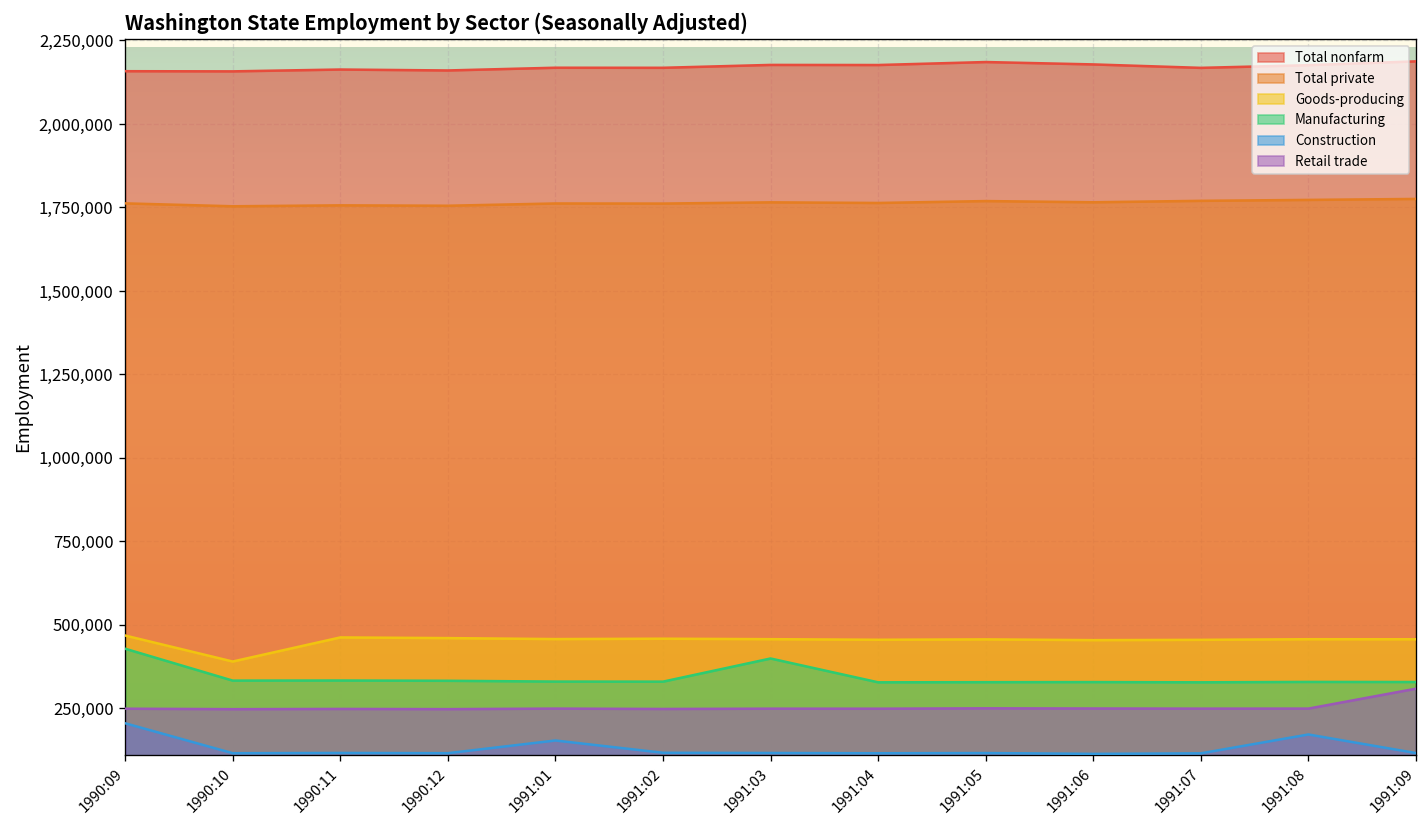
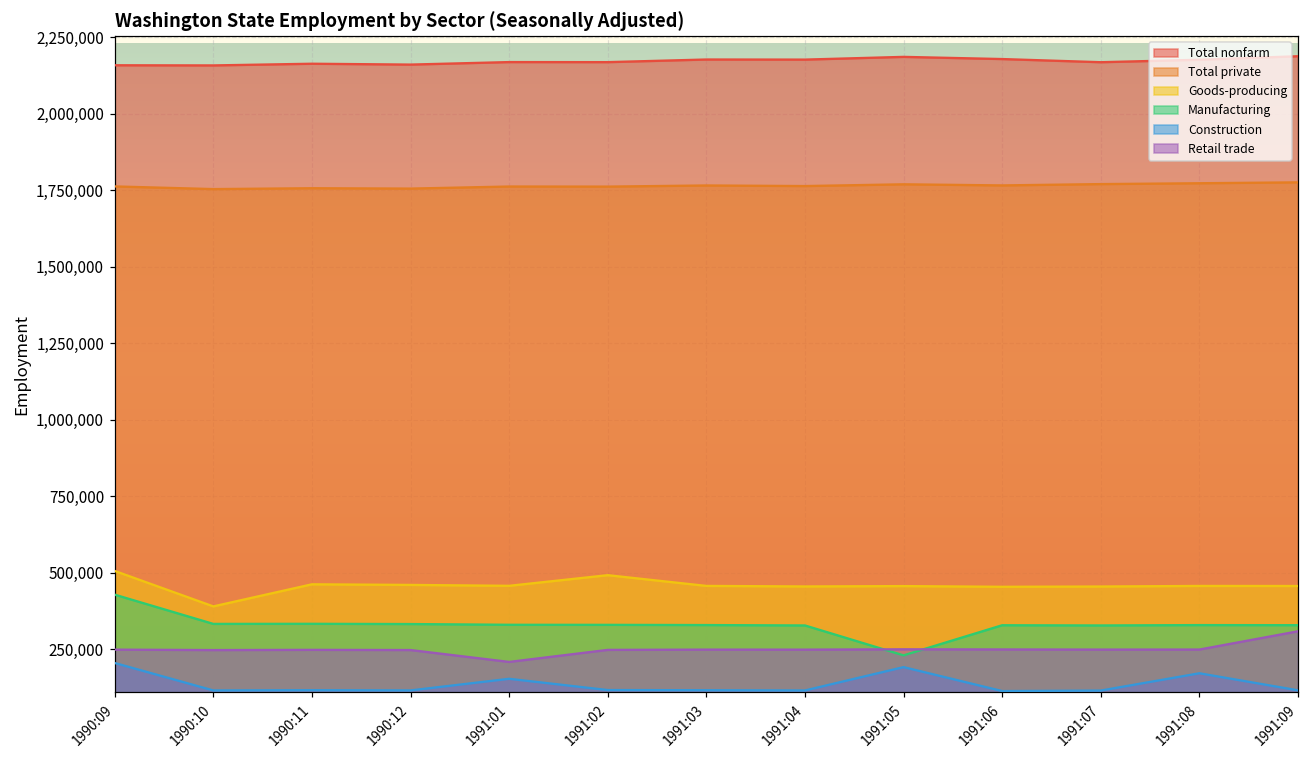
  {
    "Goods-producing": {
-     "1990:09": "470,000",
+     "1990:09": "510,000",
      "1990:10": "390,000",
      "1990:11": "460,000",
      "1990:12": "460,000",
      "1991:01": "460,000",
-     "1991:02": "460,000",
+     "1991:02": "490,000",
      "1991:03": "460,000",
      "1991:04": "460,000",
      "1991:05": "460,000",
      "1991:06": "450,000",
      "1991:07": "460,000",
      "1991:08": "460,000",
      "1991:09": "460,000"
    },
    "Manufacturing": {
      "1990:09": "430,000",
      "1990:10": "330,000",
      "1990:11": "330,000",
      "1990:12": "330,000",
      "1991:01": "330,000",
      "1991:02": "330,000",
-     "1991:03": "400,000",
+     "1991:03": "330,000",
      "1991:04": "330,000",
-     "1991:05": "330,000",
+     "1991:05": "230,000",
      "1991:06": "330,000",
      "1991:07": "330,000",
      "1991:08": "330,000",
      "1991:09": "330,000"
    },
    "Construction": {
      "1990:09": "210,000",
      "1990:10": "120,000",
      "1990:11": "120,000",
      "1990:12": "120,000",
      "1991:01": "150,000",
      "1991:02": "120,000",
      "1991:03": "120,000",
      "1991:04": "120,000",
-     "1991:05": "120,000",
+     "1991:05": "190,000",
      "1991:06": "110,000",
      "1991:07": "120,000",
      "1991:08": "170,000",
      "1991:09": "120,000"
    },
    "Retail trade": {
      "1990:09": "250,000",
      "1990:10": "250,000",
      "1990:11": "250,000",
      "1990:12": "250,000",
-     "1991:01": "250,000",
+     "1991:01": "210,000",
      "1991:02": "250,000",
      "1991:03": "250,000",
      "1991:04": "250,000",
      "1991:05": "250,000",
      "1991:06": "250,000",
      "1991:07": "250,000",
      "1991:08": "250,000",
      "1991:09": "310,000"
    }
  }
